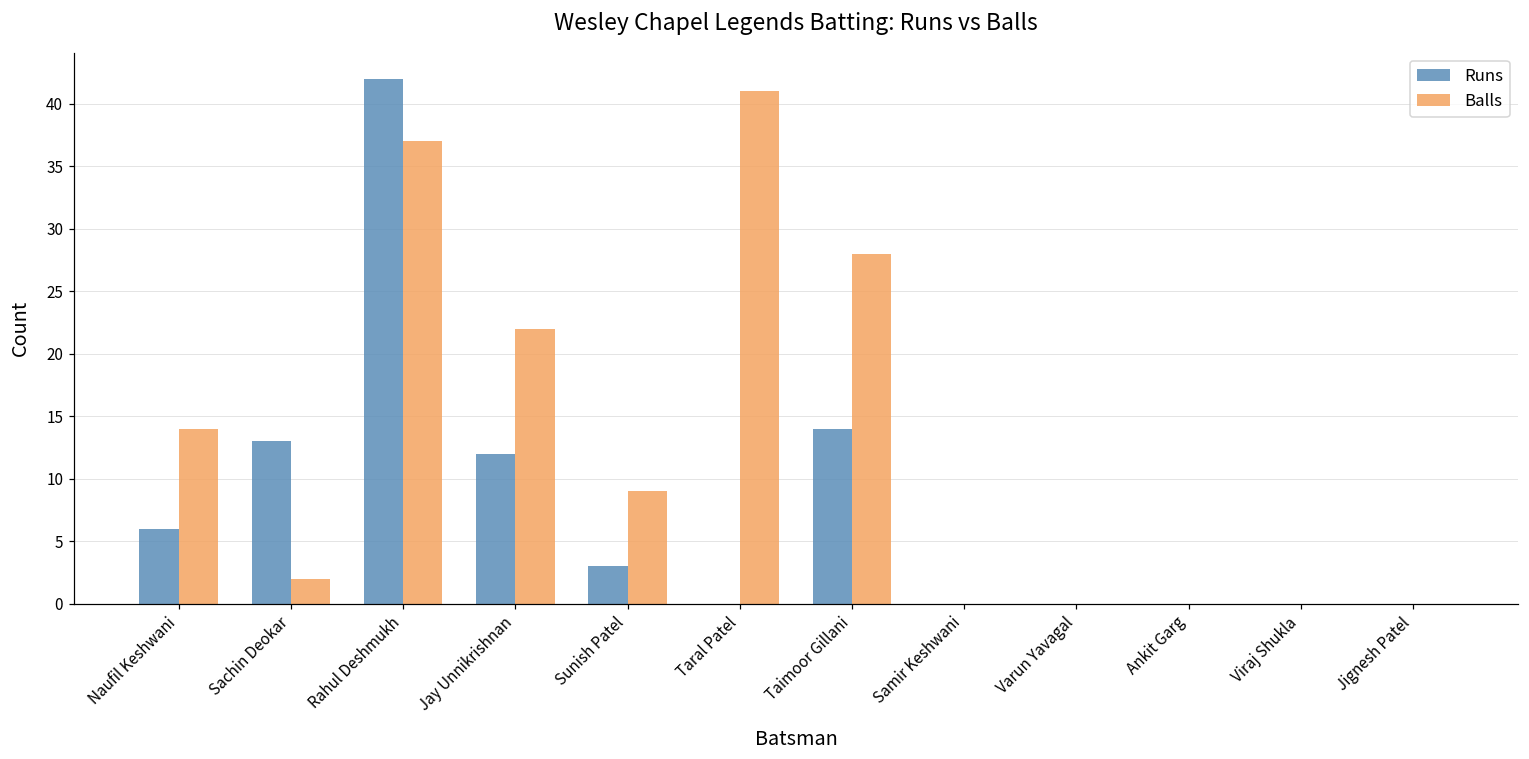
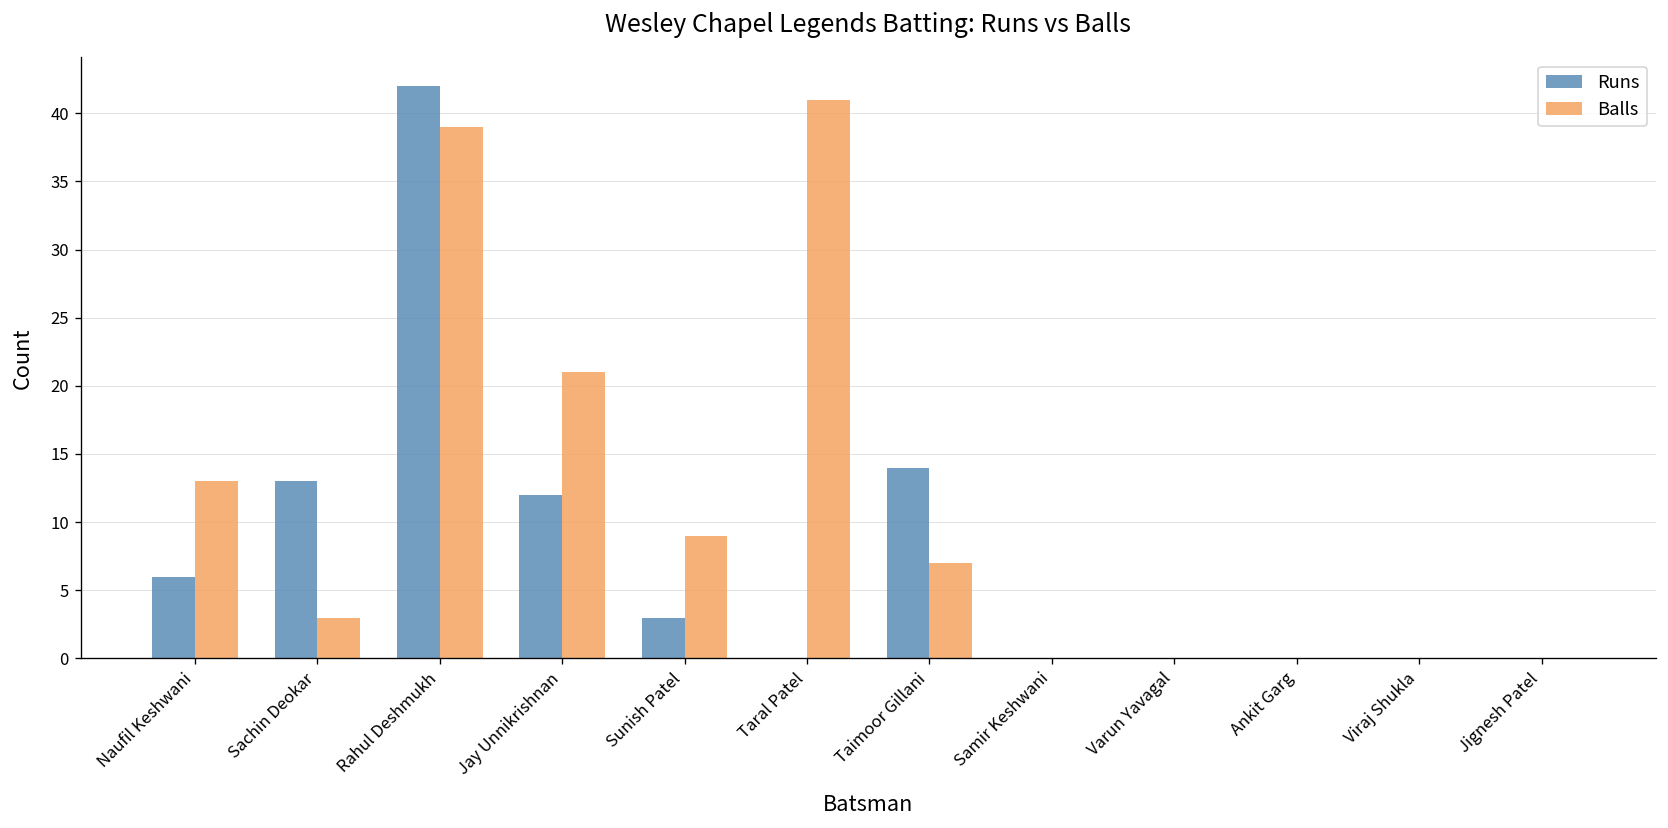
  {
    "Runs": {
      "Naufil Keshwani": 6,
      "Sachin Deokar": 13,
      "Rahul Deshmukh": 42,
      "Jay Unnikrishnan": 12,
      "Sunish Patel": 3,
      "Taral Patel": 0,
      "Taimoor Gillani": 14,
      "Samir Keshwani": 0,
      "Varun Yavagal": 0,
      "Ankit Garg": 0,
      "Viraj Shukla": 0,
      "Jignesh Patel": 0
    },
    "Balls": {
-     "Naufil Keshwani": 14,
-     "Sachin Deokar": 2,
-     "Rahul Deshmukh": 37,
-     "Jay Unnikrishnan": 22,
+     "Naufil Keshwani": 13,
+     "Sachin Deokar": 3,
+     "Rahul Deshmukh": 39,
+     "Jay Unnikrishnan": 21,
      "Sunish Patel": 9,
      "Taral Patel": 41,
-     "Taimoor Gillani": 28,
+     "Taimoor Gillani": 7,
      "Samir Keshwani": 0,
      "Varun Yavagal": 0,
      "Ankit Garg": 0,
      "Viraj Shukla": 0,
      "Jignesh Patel": 0
    }
  }
